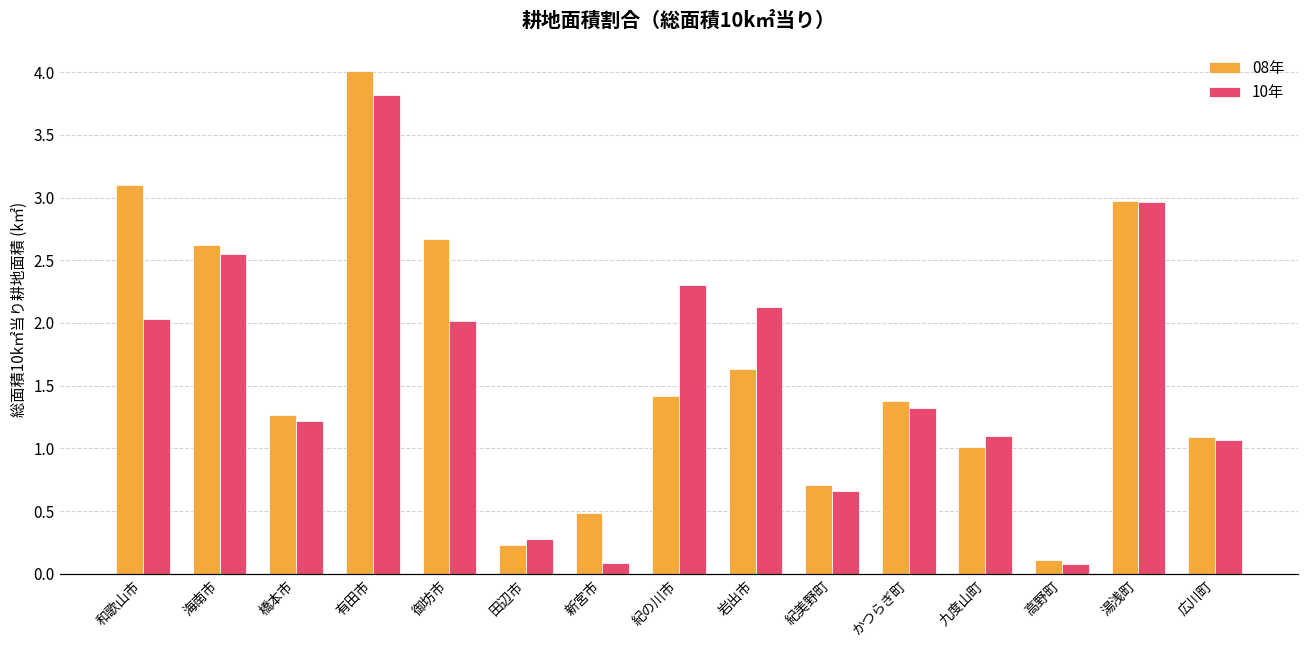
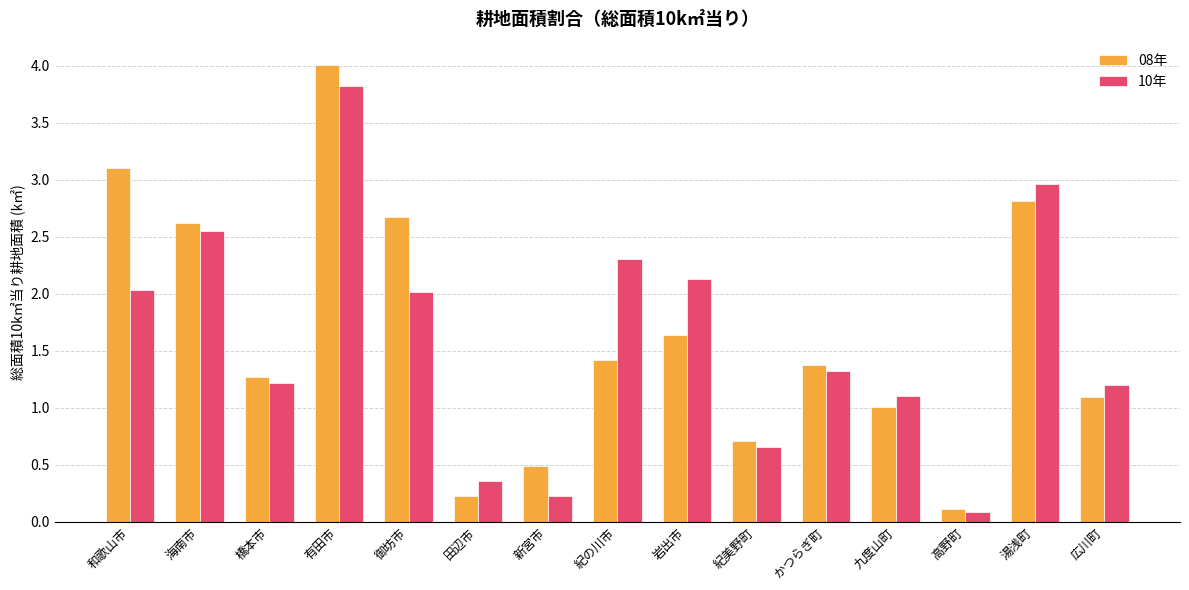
  {
    "08年": {
      "和歌山市": 3.10,
      "海南市": 2.62,
      "橋本市": 1.27,
      "有田市": 4.01,
      "御坊市": 2.67,
      "田辺市": 0.23,
      "新宮市": 0.49,
      "紀の川市": 1.42,
      "岩出市": 1.63,
      "紀美野町": 0.71,
      "かつらぎ町": 1.38,
      "九度山町": 1.01,
      "高野町": 0.11,
-     "湯浅町": 2.97,
+     "湯浅町": 2.81,
      "広川町": 1.09
    },
    "10年": {
      "和歌山市": 2.03,
      "海南市": 2.55,
      "橋本市": 1.22,
      "有田市": 3.82,
      "御坊市": 2.02,
-     "田辺市": 0.28,
-     "新宮市": 0.09,
+     "田辺市": 0.36,
+     "新宮市": 0.23,
      "紀の川市": 2.30,
      "岩出市": 2.13,
      "紀美野町": 0.66,
      "かつらぎ町": 1.32,
      "九度山町": 1.10,
      "高野町": 0.08,
      "湯浅町": 2.96,
-     "広川町": 1.07
+     "広川町": 1.20
    }
  }
